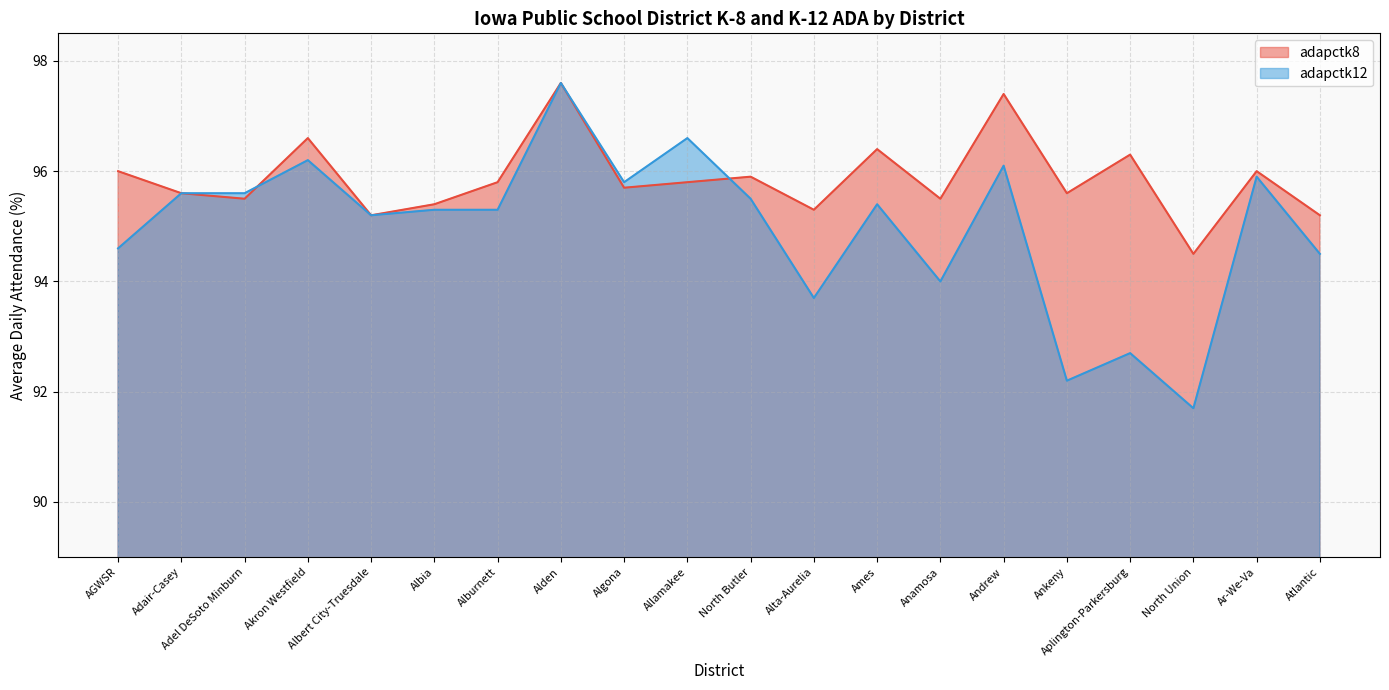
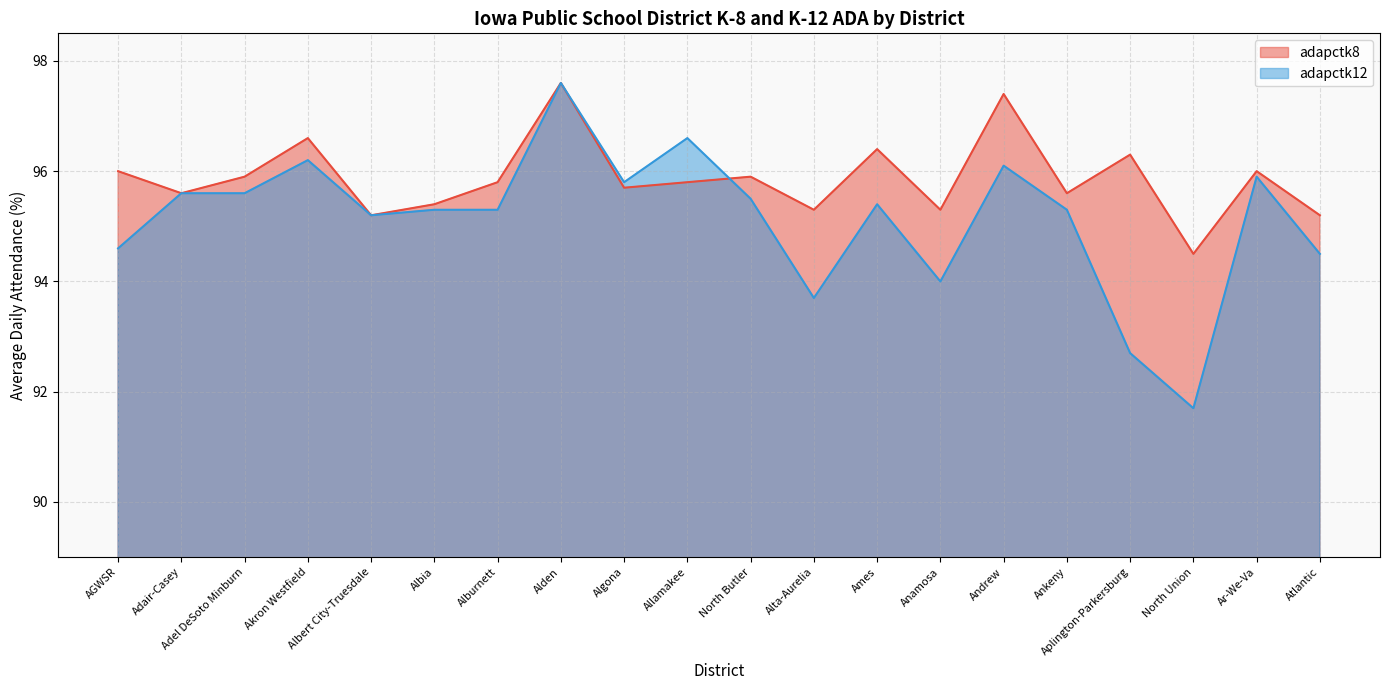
  {
    "adapctk8": {
      "AGWSR": 96.0,
-     "Adel DeSoto Minburn": 95.5,
+     "Adel DeSoto Minburn": 95.9,
      "Akron Westfield": 96.6,
      "Albia": 95.4,
      "Alburnett": 95.8,
      "Algona": 95.7,
      "Allamakee": 95.8,
      "North Butler": 95.9,
      "Alta-Aurelia": 95.3,
      "Ames": 96.4,
-     "Anamosa": 95.5,
+     "Anamosa": 95.3,
      "Andrew": 97.4,
      "Ankeny": 95.6,
      "Aplington-Parkersburg": 96.3,
      "North Union": 94.5,
      "Ar-We-Va": 96.0,
      "Atlantic": 95.2
    },
    "adapctk12": {
      "AGWSR": 94.6,
      "Adel DeSoto Minburn": 95.6,
      "Akron Westfield": 96.2,
      "Albia": 95.3,
      "Alburnett": 95.3,
      "Algona": 95.8,
      "Allamakee": 96.6,
      "North Butler": 95.5,
      "Alta-Aurelia": 93.7,
      "Ames": 95.4,
      "Anamosa": 94.0,
      "Andrew": 96.1,
-     "Ankeny": 92.2,
+     "Ankeny": 95.3,
      "Aplington-Parkersburg": 92.7,
      "North Union": 91.7,
      "Ar-We-Va": 95.9,
      "Atlantic": 94.5
    }
  }
